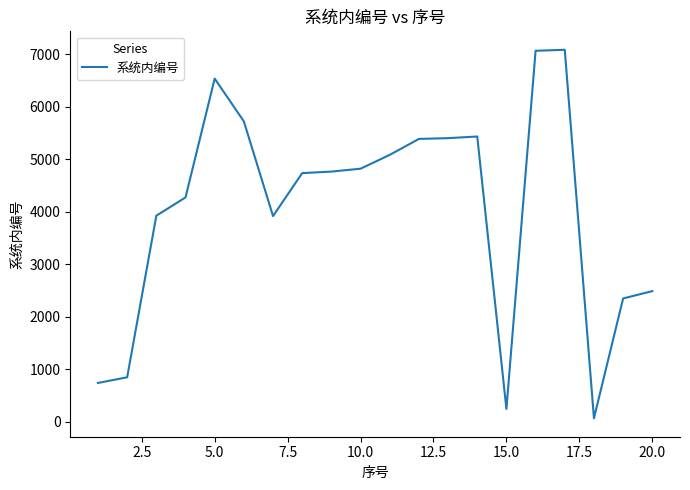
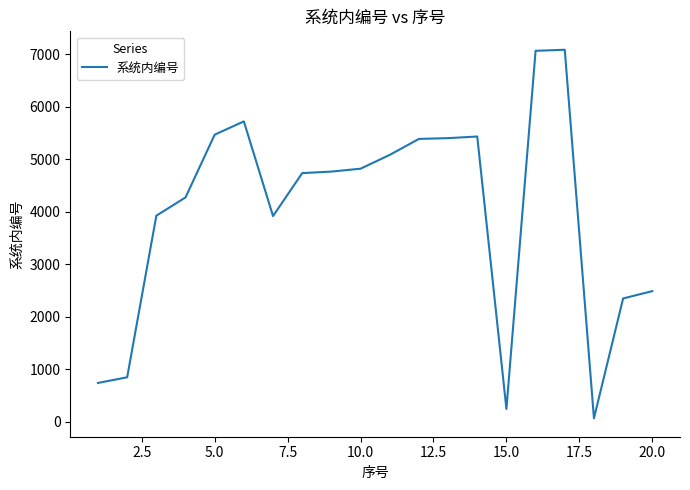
  {
-   "5.0": 6500,
+   "5.0": 5500,
    "10.0": 4800,
    "15.0": 200,
    "20.0": 2500
  }
